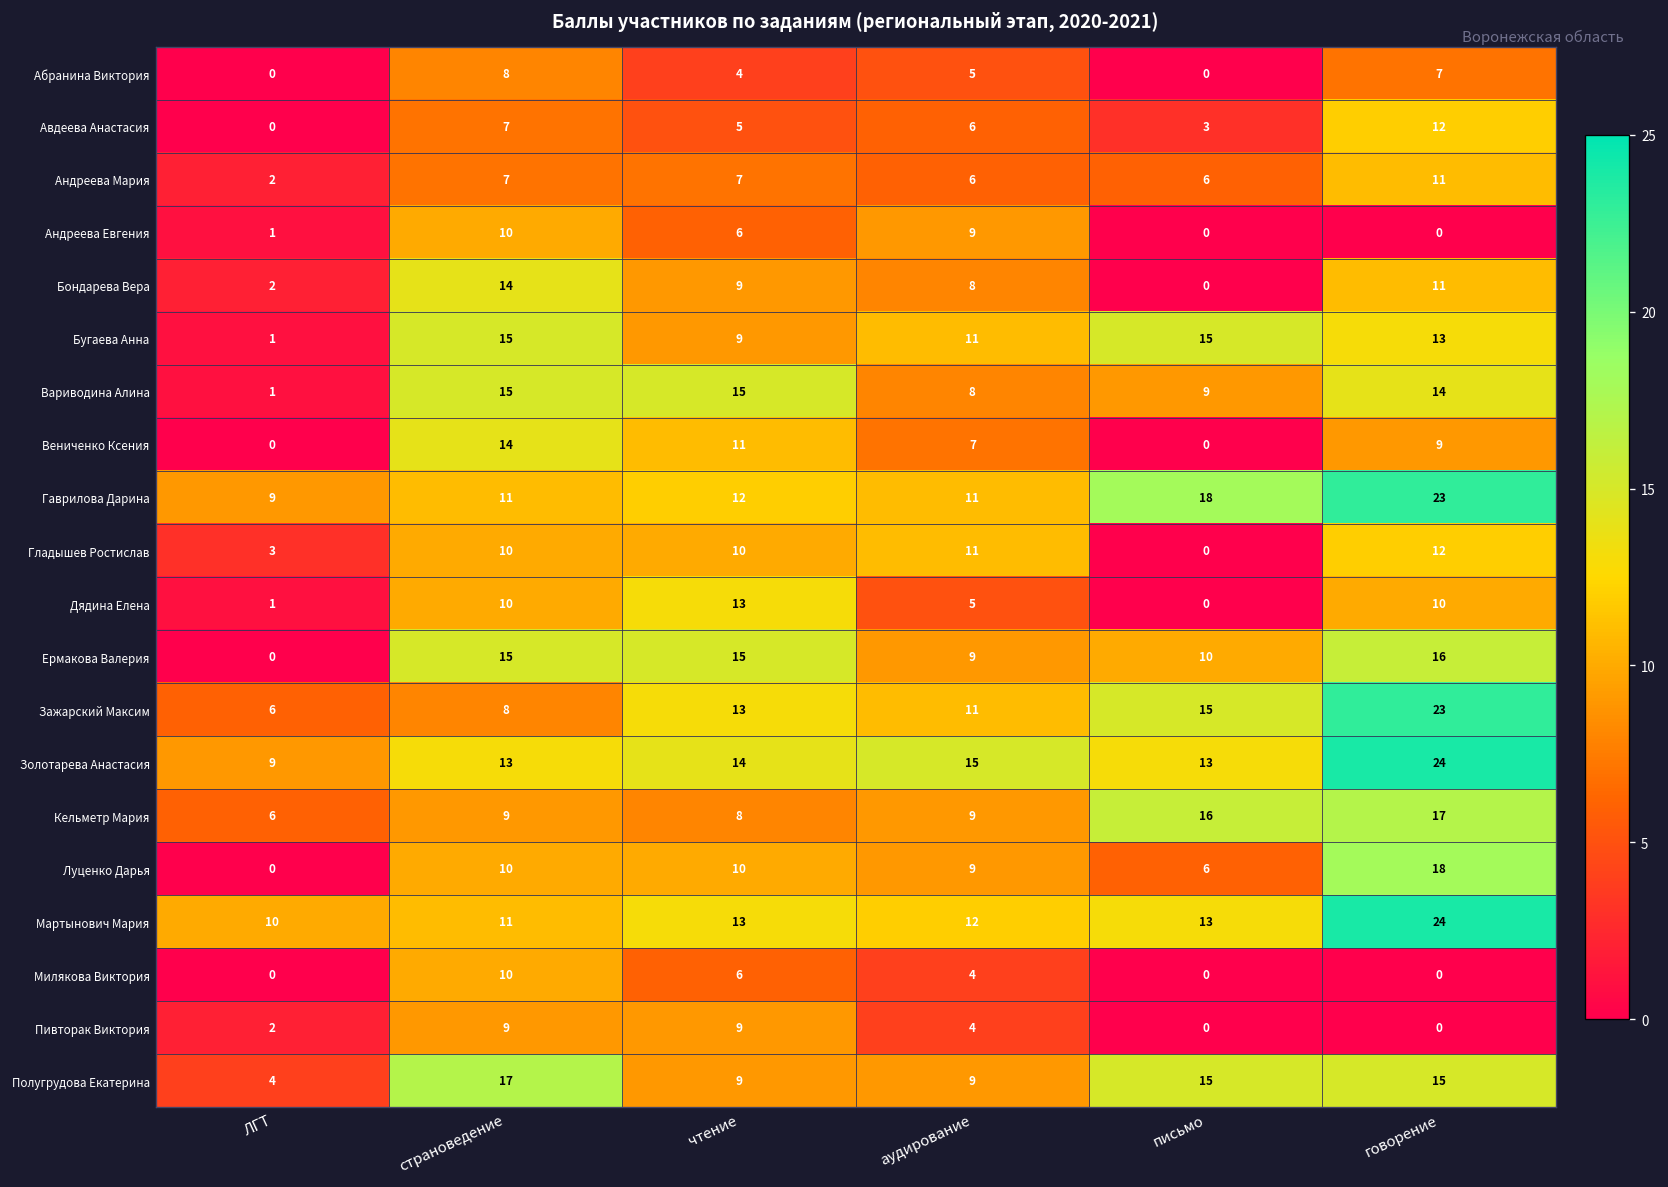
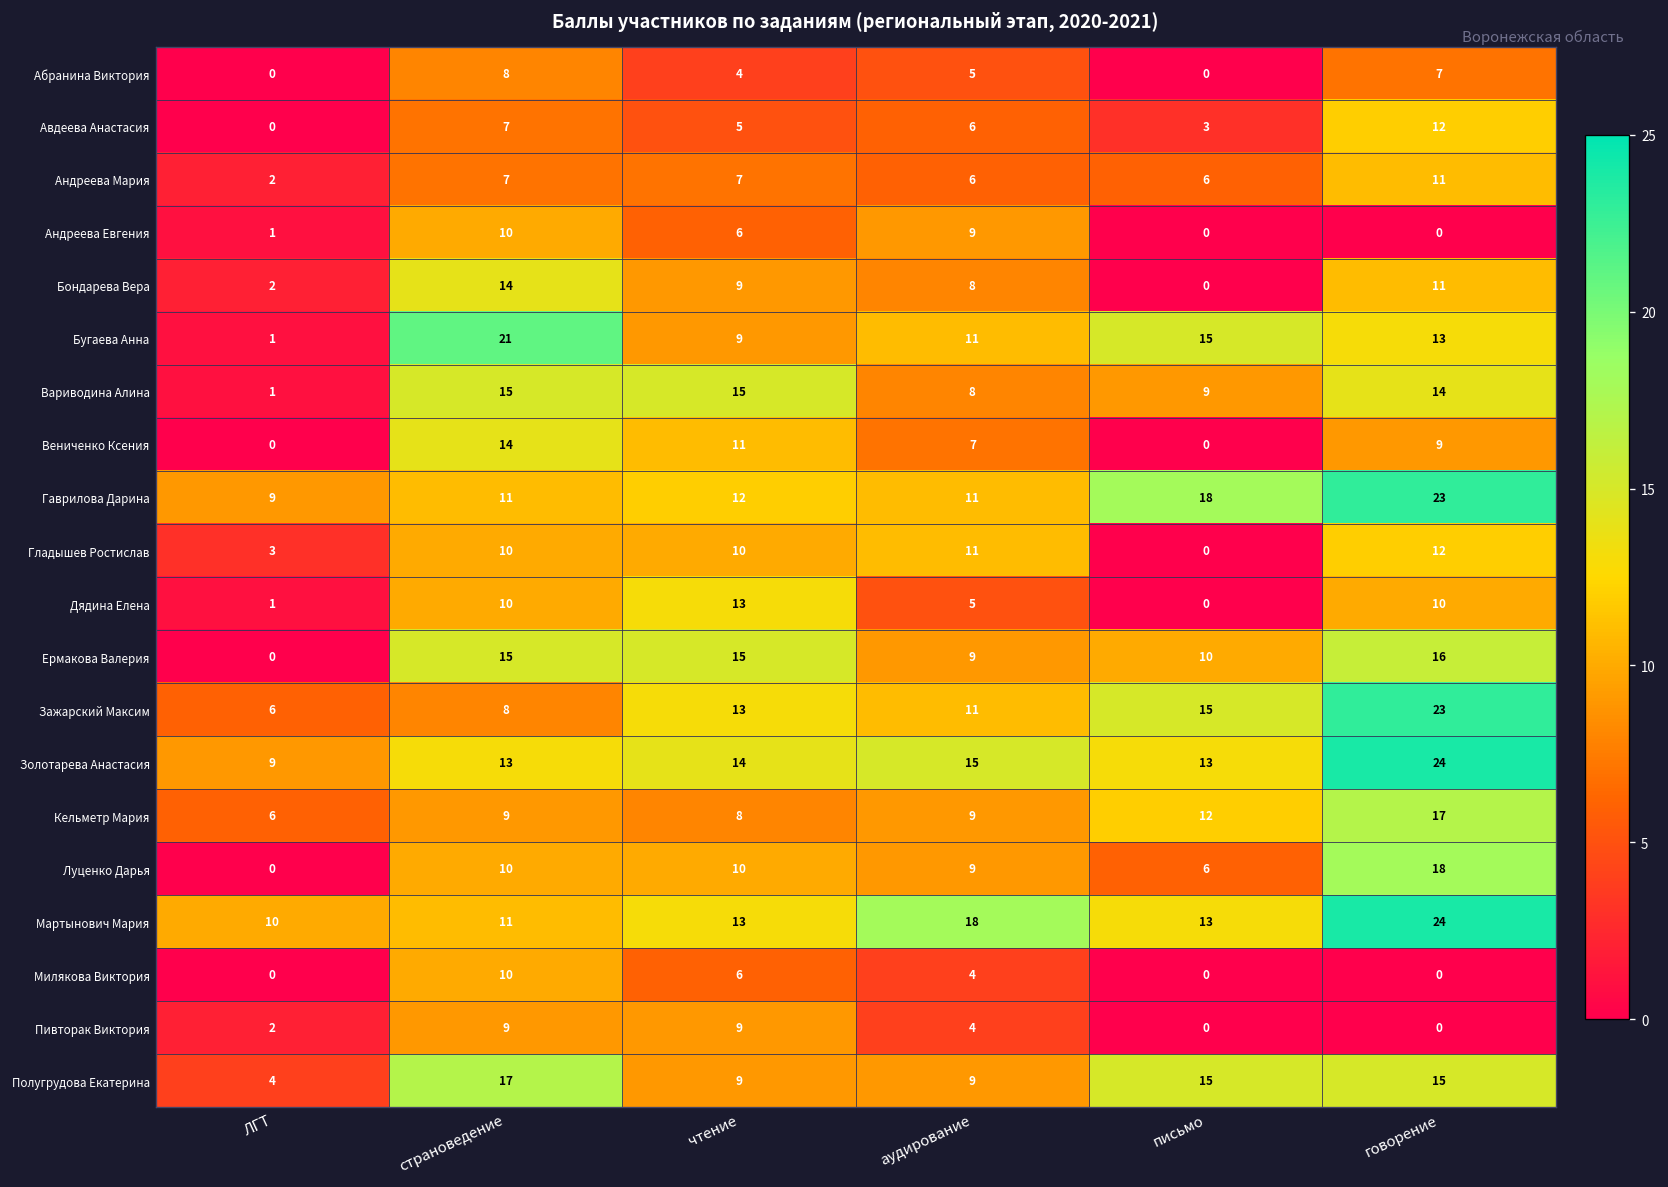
  {
    "Абранина Виктория": {
      "ЛГТ": 0,
      "страноведение": 8,
      "чтение": 4,
      "аудирование": 5,
      "письмо": 0,
      "говорение": 7
    },
    "Авдеева Анастасия": {
      "ЛГТ": 0,
      "страноведение": 7,
      "чтение": 5,
      "аудирование": 6,
      "письмо": 3,
      "говорение": 12
    },
    "Андреева Мария": {
      "ЛГТ": 2,
      "страноведение": 7,
      "чтение": 7,
      "аудирование": 6,
      "письмо": 6,
      "говорение": 11
    },
    "Андреева Евгения": {
      "ЛГТ": 1,
      "страноведение": 10,
      "чтение": 6,
      "аудирование": 9,
      "письмо": 0,
      "говорение": 0
    },
    "Бондарева Вера": {
      "ЛГТ": 2,
      "страноведение": 14,
      "чтение": 9,
      "аудирование": 8,
      "письмо": 0,
      "говорение": 11
    },
    "Бугаева Анна": {
      "ЛГТ": 1,
-     "страноведение": 15,
+     "страноведение": 21,
      "чтение": 9,
      "аудирование": 11,
      "письмо": 15,
      "говорение": 13
    },
    "Вариводина Алина": {
      "ЛГТ": 1,
      "страноведение": 15,
      "чтение": 15,
      "аудирование": 8,
      "письмо": 9,
      "говорение": 14
    },
    "Вениченко Ксения": {
      "ЛГТ": 0,
      "страноведение": 14,
      "чтение": 11,
      "аудирование": 7,
      "письмо": 0,
      "говорение": 9
    },
    "Гаврилова Дарина": {
      "ЛГТ": 9,
      "страноведение": 11,
      "чтение": 12,
      "аудирование": 11,
      "письмо": 18,
      "говорение": 23
    },
    "Гладышев Ростислав": {
      "ЛГТ": 3,
      "страноведение": 10,
      "чтение": 10,
      "аудирование": 11,
      "письмо": 0,
      "говорение": 12
    },
    "Дядина Елена": {
      "ЛГТ": 1,
      "страноведение": 10,
      "чтение": 13,
      "аудирование": 5,
      "письмо": 0,
      "говорение": 10
    },
    "Ермакова Валерия": {
      "ЛГТ": 0,
      "страноведение": 15,
      "чтение": 15,
      "аудирование": 9,
      "письмо": 10,
      "говорение": 16
    },
    "Зажарский Максим": {
      "ЛГТ": 6,
      "страноведение": 8,
      "чтение": 13,
      "аудирование": 11,
      "письмо": 15,
      "говорение": 23
    },
    "Золотарева Анастасия": {
      "ЛГТ": 9,
      "страноведение": 13,
      "чтение": 14,
      "аудирование": 15,
      "письмо": 13,
      "говорение": 24
    },
    "Кельметр Мария": {
      "ЛГТ": 6,
      "страноведение": 9,
      "чтение": 8,
      "аудирование": 9,
-     "письмо": 16,
+     "письмо": 12,
      "говорение": 17
    },
    "Луценко Дарья": {
      "ЛГТ": 0,
      "страноведение": 10,
      "чтение": 10,
      "аудирование": 9,
      "письмо": 6,
      "говорение": 18
    },
    "Мартынович Мария": {
      "ЛГТ": 10,
      "страноведение": 11,
      "чтение": 13,
-     "аудирование": 12,
+     "аудирование": 18,
      "письмо": 13,
      "говорение": 24
    },
    "Милякова Виктория": {
      "ЛГТ": 0,
      "страноведение": 10,
      "чтение": 6,
      "аудирование": 4,
      "письмо": 0,
      "говорение": 0
    },
    "Пивторак Виктория": {
      "ЛГТ": 2,
      "страноведение": 9,
      "чтение": 9,
      "аудирование": 4,
      "письмо": 0,
      "говорение": 0
    },
    "Полугрудова Екатерина": {
      "ЛГТ": 4,
      "страноведение": 17,
      "чтение": 9,
      "аудирование": 9,
      "письмо": 15,
      "говорение": 15
    }
  }
